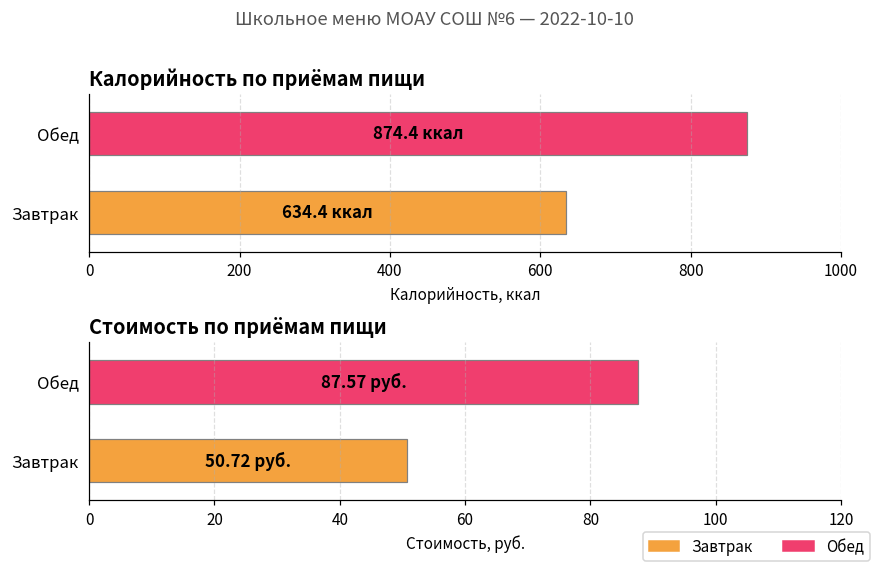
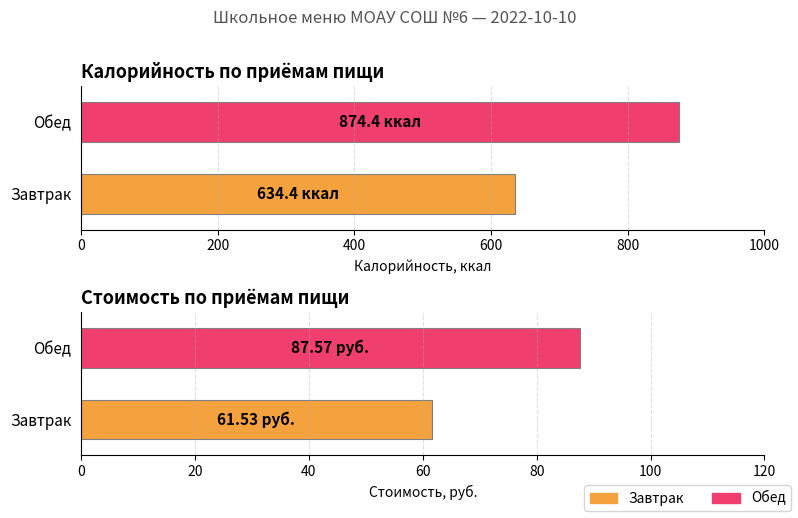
  {
    "Калорийность по приёмам пищи": {
      "Обед": 874.4,
      "Завтрак": 634.4
    },
    "Стоимость по приёмам пищи": {
      "Обед": 87.57,
-     "Завтрак": 50.72
+     "Завтрак": 61.53
    }
  }
